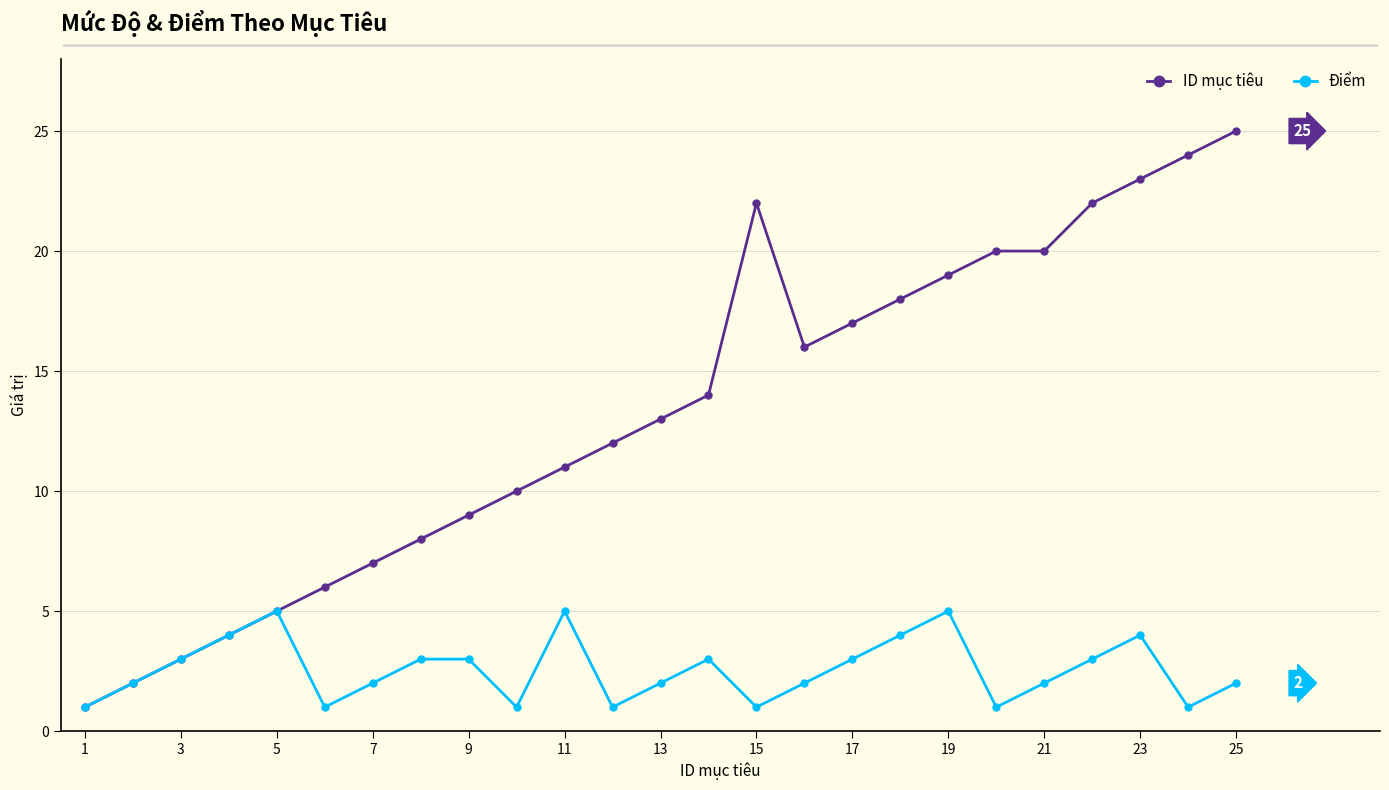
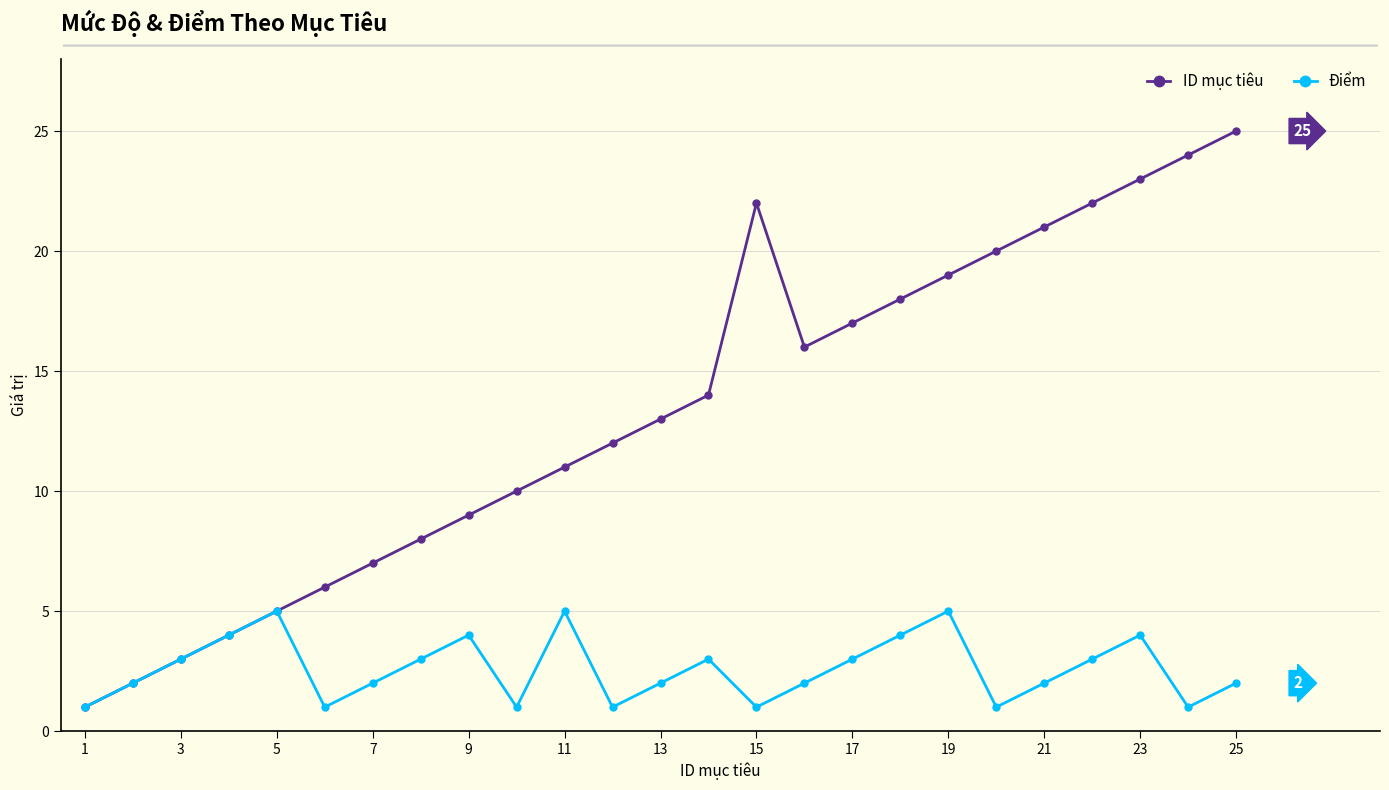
  {
    "ID mục tiêu": {
      "7": 7,
      "9": 9,
      "11": 11,
      "13": 13,
      "15": 22,
      "17": 17,
      "19": 19,
-     "21": 20,
+     "21": 21,
      "23": 23,
      "25": 25
    },
    "Điểm": {
      "7": 2,
-     "9": 3,
+     "9": 4,
      "11": 5,
      "13": 2,
      "15": 1,
      "17": 3,
      "19": 5,
      "21": 2,
      "23": 4,
      "25": 2
    }
  }
